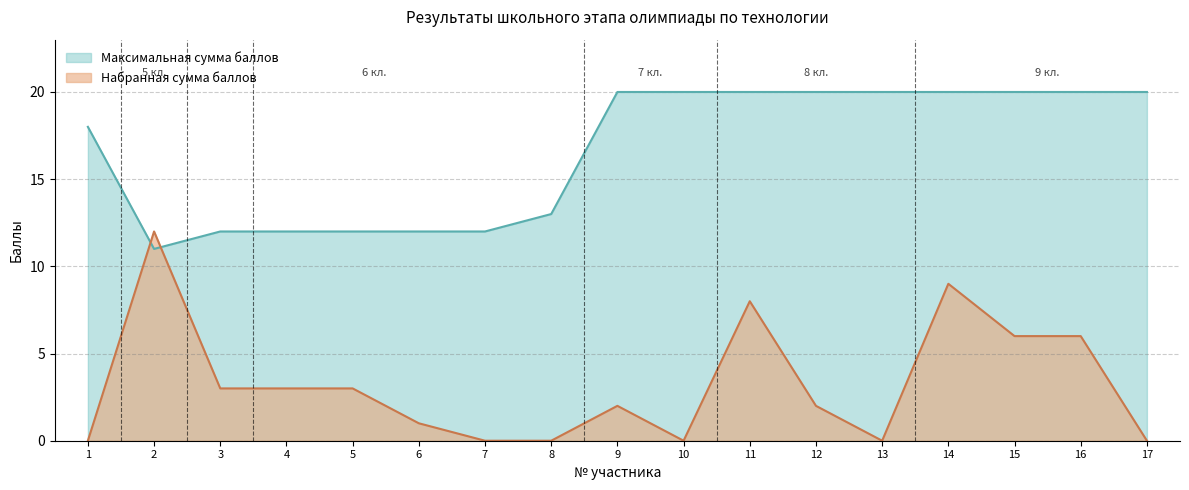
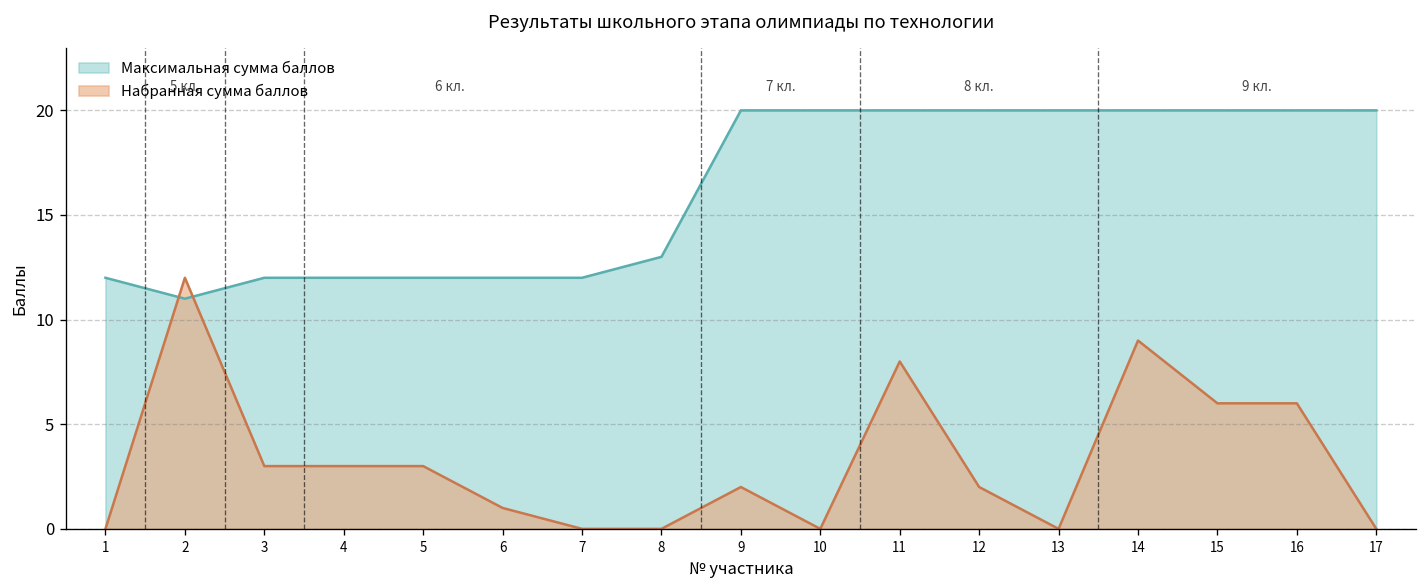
  {
    "Максимальная сумма баллов": {
-     "1": 18,
+     "1": 12,
      "2": 11,
      "3": 12,
      "4": 12,
      "5": 12,
      "6": 12,
      "7": 12,
      "8": 13,
      "9": 20,
      "10": 20,
      "11": 20,
      "13": 20,
      "14": 20,
      "15": 20,
      "16": 20,
      "17": 20
    },
    "Набранная сумма баллов": {
      "1": 0,
      "2": 12,
      "3": 3,
      "4": 3,
      "5": 3,
      "6": 1,
      "7": 0,
      "8": 0,
      "9": 2,
      "10": 0,
      "11": 8,
      "12": 2,
      "13": 0,
      "14": 9,
      "15": 6,
      "16": 6,
      "17": 0
    }
  }
